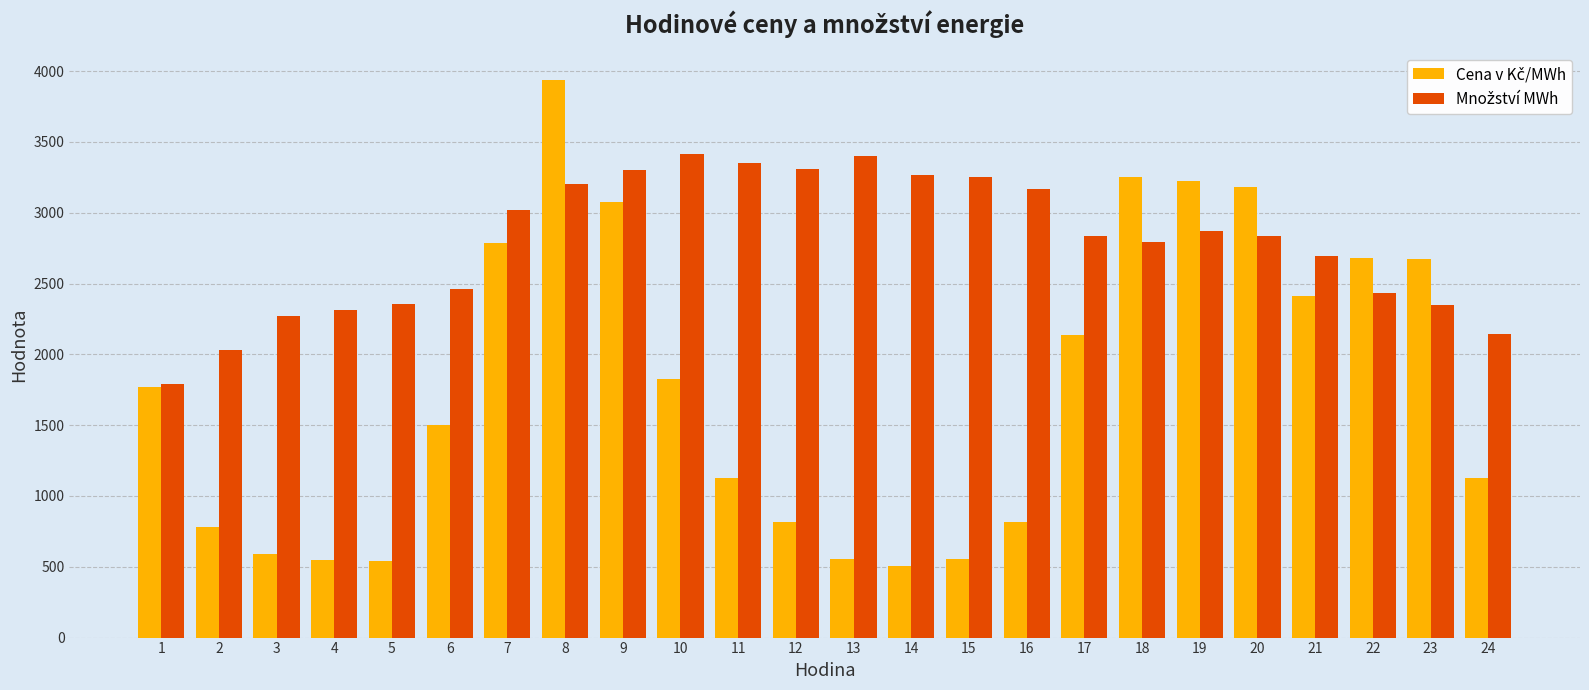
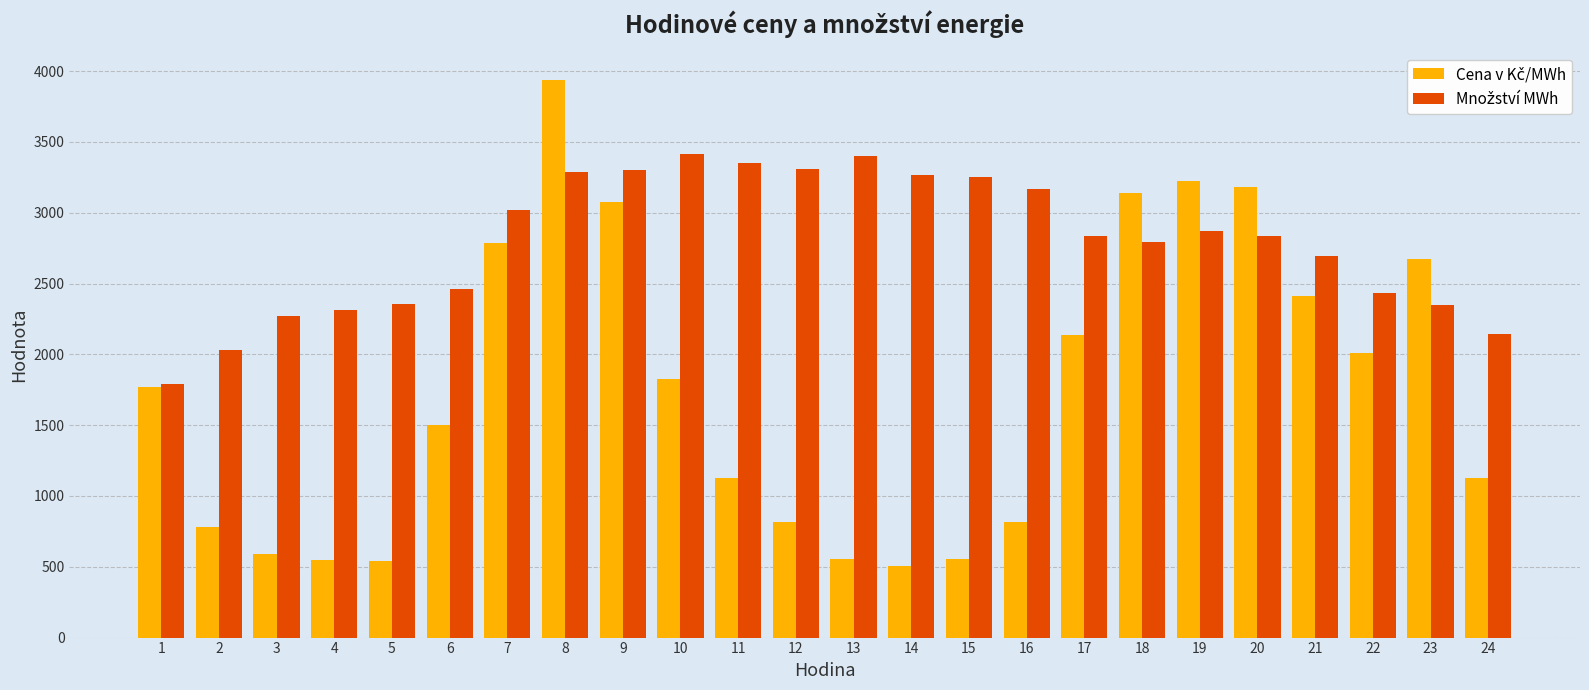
  {
    "Cena v Kč/MWh": {
      "1": 1770,
      "2": 780,
      "3": 590,
      "4": 550,
      "5": 540,
      "6": 1500,
      "7": 2780,
      "8": 3940,
      "9": 3070,
      "10": 1830,
      "11": 1130,
      "12": 810,
      "13": 560,
      "14": 510,
      "15": 560,
      "16": 810,
      "17": 2140,
-     "18": 3250,
+     "18": 3140,
      "19": 3230,
      "20": 3180,
      "21": 2410,
-     "22": 2680,
+     "22": 2010,
      "23": 2670,
      "24": 1120
    },
    "Množství MWh": {
      "1": 1790,
      "2": 2030,
      "3": 2270,
      "4": 2310,
      "5": 2350,
      "6": 2460,
      "7": 3020,
-     "8": 3200,
+     "8": 3280,
      "9": 3300,
      "10": 3410,
      "11": 3350,
      "12": 3310,
      "13": 3400,
      "14": 3270,
      "15": 3260,
      "16": 3170,
      "17": 2840,
      "18": 2790,
      "19": 2870,
      "20": 2840,
      "21": 2700,
      "22": 2430,
      "23": 2350,
      "24": 2150
    }
  }
